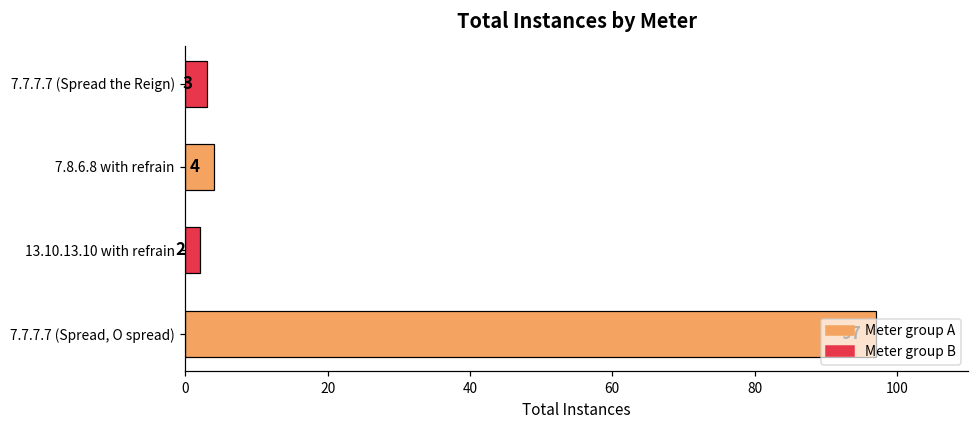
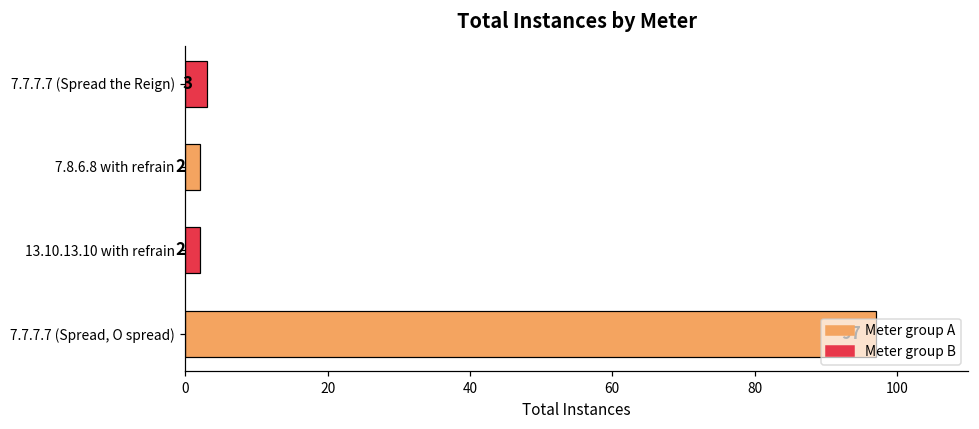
  {
    "7.7.7.7 (Spread the Reign)": 3,
-   "7.8.6.8 with refrain": 4,
+   "7.8.6.8 with refrain": 2,
    "13.10.13.10 with refrain": 2
  }
